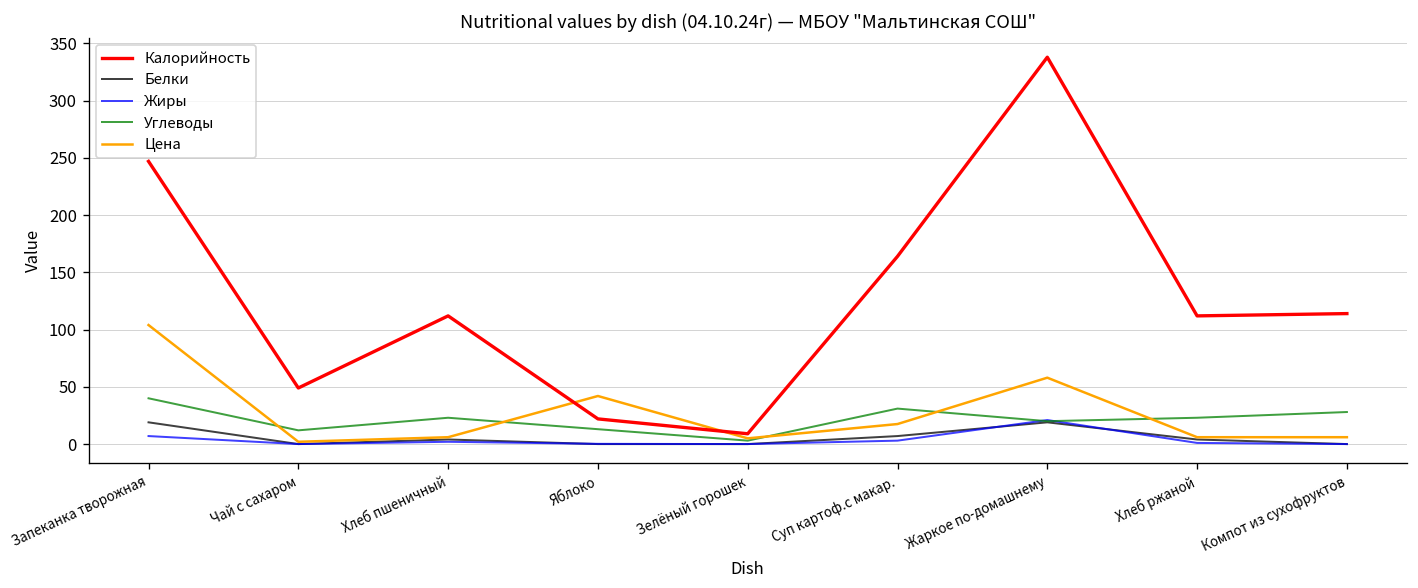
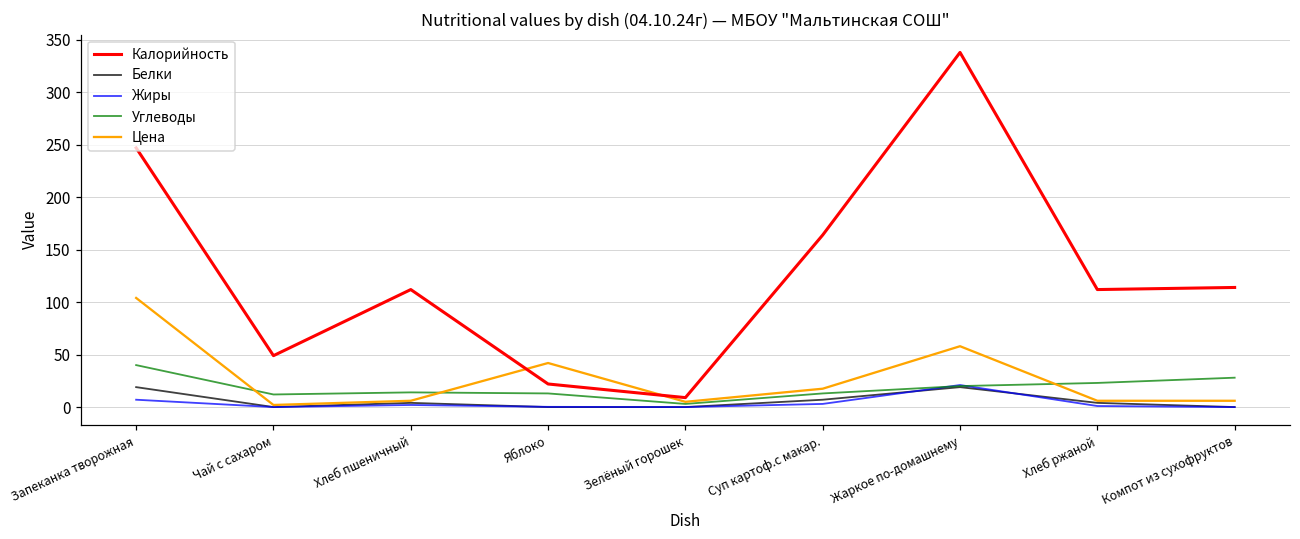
  {
    "Калорийность": {
      "Чай с сахаром": 50,
      "Хлеб пшеничный": 110,
      "Яблоко": 20,
      "Зелёный горошек": 10,
      "Суп картоф.с макар.": 160,
      "Жаркое по-домашнему": 340,
      "Хлеб ржаной": 110,
      "Компот из сухофруктов": 110
    },
    "Белки": {
      "Запеканка творожная": 20,
      "Суп картоф.с макар.": 10
    },
    "Жиры": {
      "Запеканка творожная": 10,
      "Суп картоф.с макар.": 0,
      "Хлеб ржаной": 0
    },
    "Углеводы": {
      "Запеканка творожная": 40,
      "Чай с сахаром": 10,
-     "Хлеб пшеничный": 20,
+     "Хлеб пшеничный": 10,
      "Яблоко": 10,
-     "Суп картоф.с макар.": 30,
+     "Суп картоф.с макар.": 10,
      "Хлеб ржаной": 20,
      "Компот из сухофруктов": 30
    },
    "Цена": {
      "Запеканка творожная": 100,
      "Яблоко": 40,
      "Суп картоф.с макар.": 20,
      "Жаркое по-домашнему": 60,
      "Компот из сухофруктов": 10
    }
  }
